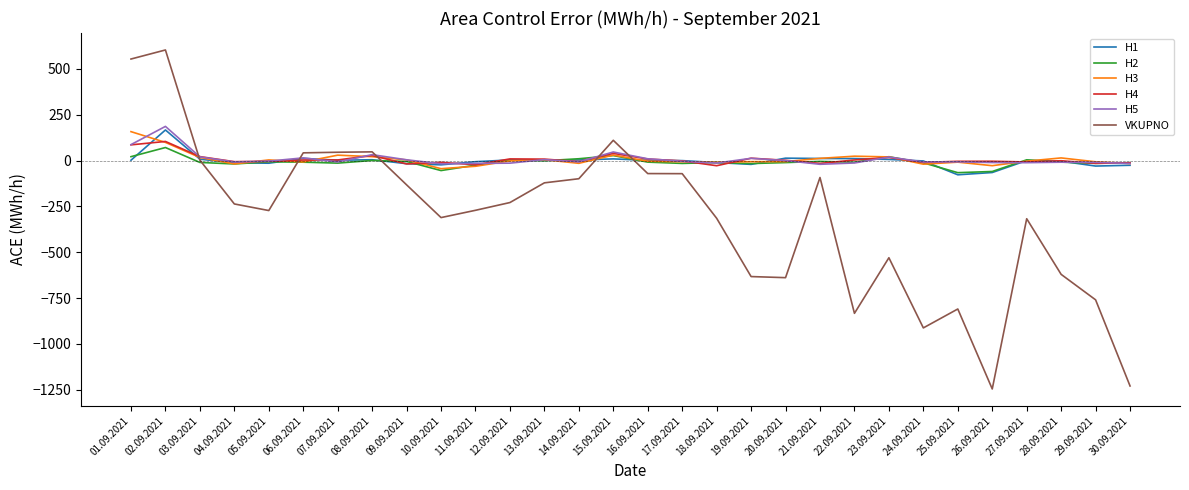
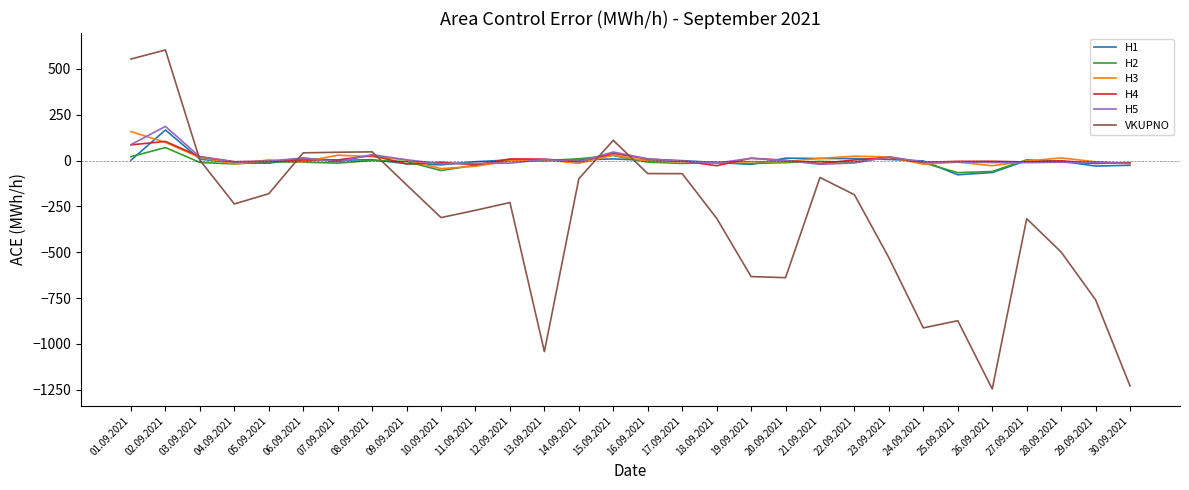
  {
    "H1": {
      "01.09.2021": 0,
      "02.09.2021": 170,
      "15.09.2021": 10,
      "29.09.2021": -30
    },
    "H2": {
      "01.09.2021": 20,
      "02.09.2021": 70
    },
    "H3": {
      "01.09.2021": 160,
      "07.09.2021": 30,
      "26.09.2021": -30,
      "28.09.2021": 10
    },
    "H4": {
      "18.09.2021": -30
    },
    "H5": {
      "02.09.2021": 190
    },
    "VKUPNO": {
      "01.09.2021": 550,
      "02.09.2021": 600,
      "04.09.2021": -240,
-     "05.09.2021": -270,
+     "05.09.2021": -180,
      "06.09.2021": 40,
      "07.09.2021": 50,
      "08.09.2021": 50,
      "09.09.2021": -130,
      "10.09.2021": -310,
      "11.09.2021": -270,
      "12.09.2021": -230,
-     "13.09.2021": -120,
+     "13.09.2021": -1040,
      "14.09.2021": -100,
      "15.09.2021": 110,
      "16.09.2021": -70,
      "17.09.2021": -70,
      "18.09.2021": -310,
      "19.09.2021": -630,
      "20.09.2021": -640,
      "21.09.2021": -90,
-     "22.09.2021": -830,
+     "22.09.2021": -190,
      "23.09.2021": -530,
      "24.09.2021": -910,
-     "25.09.2021": -810,
+     "25.09.2021": -870,
      "26.09.2021": -1250,
      "27.09.2021": -320,
-     "28.09.2021": -620,
+     "28.09.2021": -500,
      "29.09.2021": -760,
      "30.09.2021": -1230
    }
  }
